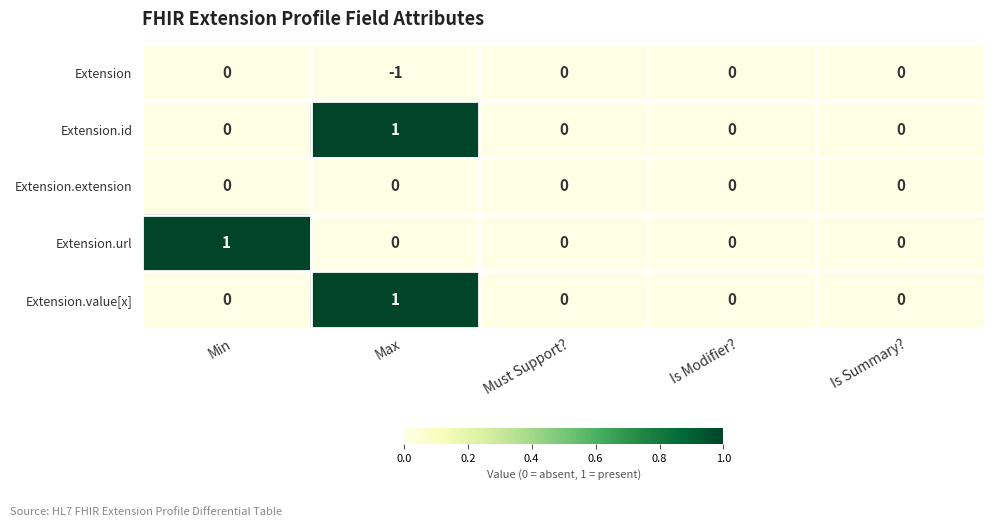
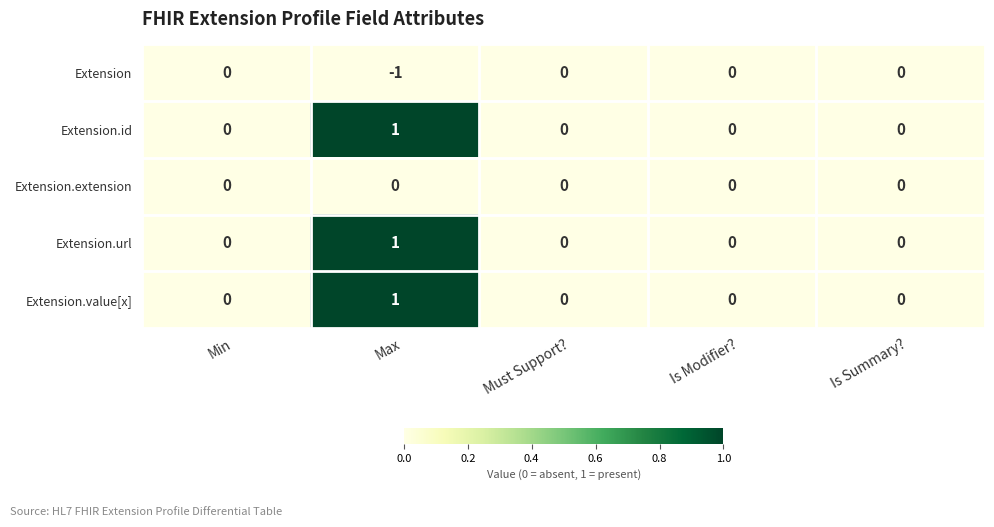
  {
    "Extension": {
      "Min": 0,
      "Max": -1,
      "Must Support?": 0,
      "Is Modifier?": 0,
      "Is Summary?": 0
    },
    "Extension.id": {
      "Min": 0,
      "Max": 1,
      "Must Support?": 0,
      "Is Modifier?": 0,
      "Is Summary?": 0
    },
    "Extension.extension": {
      "Min": 0,
      "Max": 0,
      "Must Support?": 0,
      "Is Modifier?": 0,
      "Is Summary?": 0
    },
    "Extension.url": {
-     "Min": 1,
-     "Max": 0,
+     "Min": 0,
+     "Max": 1,
      "Must Support?": 0,
      "Is Modifier?": 0,
      "Is Summary?": 0
    },
    "Extension.value[x]": {
      "Min": 0,
      "Max": 1,
      "Must Support?": 0,
      "Is Modifier?": 0,
      "Is Summary?": 0
    }
  }
